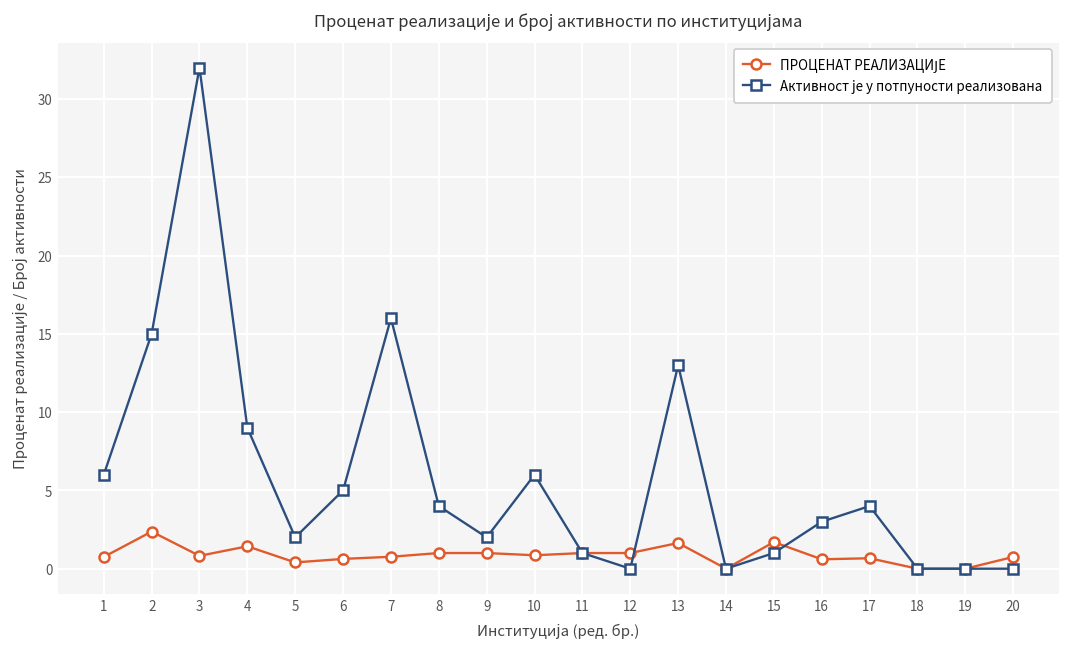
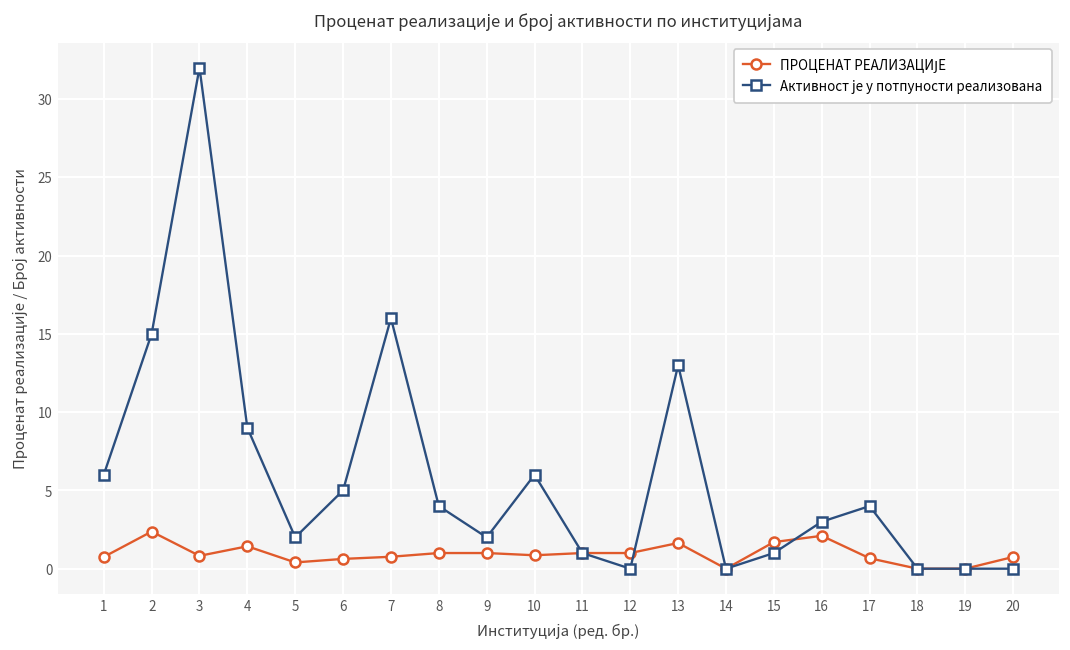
  {
    "ПРОЦЕНАТ РЕАЛИЗАЦИЈЕ": {
      "1": 0.8,
      "2": 2.4,
      "3": 0.8,
      "4": 1.4,
      "5": 0.4,
      "6": 0.6,
      "7": 0.8,
      "8": 1.0,
      "9": 1.0,
      "10": 0.9,
      "12": 1.0,
      "13": 1.6,
      "15": 1.7,
-     "16": 0.6,
+     "16": 2.1,
      "17": 0.7,
      "20": 0.8
    },
    "Aктивнoст je у пoтпунoсти рeaлизoвaнa": {
      "1": 6.0,
      "2": 15.0,
      "3": 32.0,
      "4": 9.0,
      "5": 2.0,
      "6": 5.0,
      "7": 16.0,
      "8": 4.0,
      "9": 2.0,
      "10": 6.0,
      "12": 0.0,
      "13": 13.0,
      "15": 1.0,
      "16": 3.0,
      "17": 4.0,
      "20": 0.0
    }
  }
